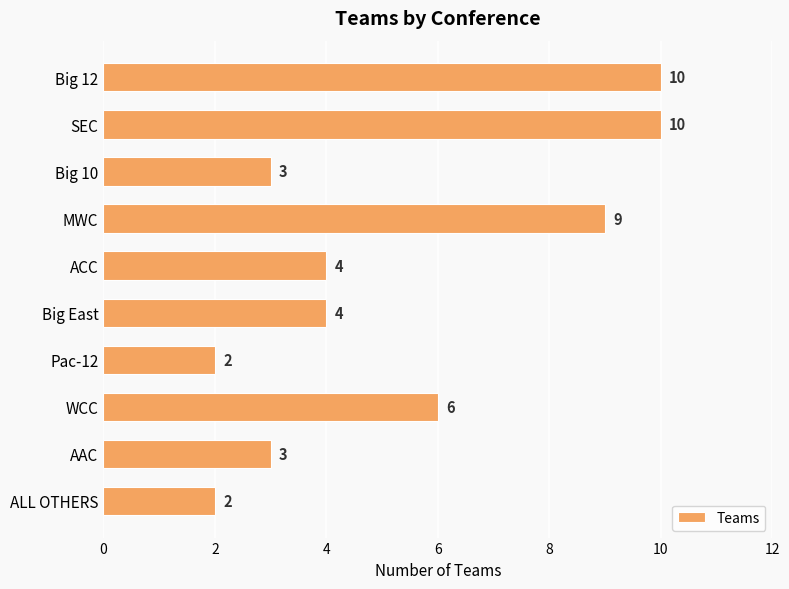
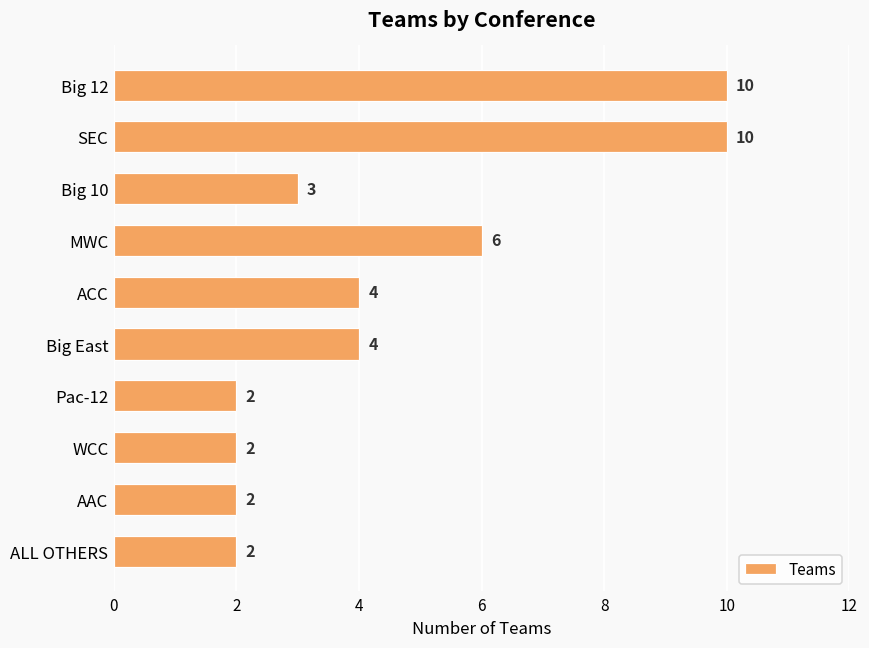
  {
    "Big 12": 10,
    "SEC": 10,
    "Big 10": 3,
-   "MWC": 9,
+   "MWC": 6,
    "ACC": 4,
    "Big East": 4,
    "Pac-12": 2,
-   "WCC": 6,
-   "AAC": 3,
+   "WCC": 2,
+   "AAC": 2,
    "ALL OTHERS": 2
  }
